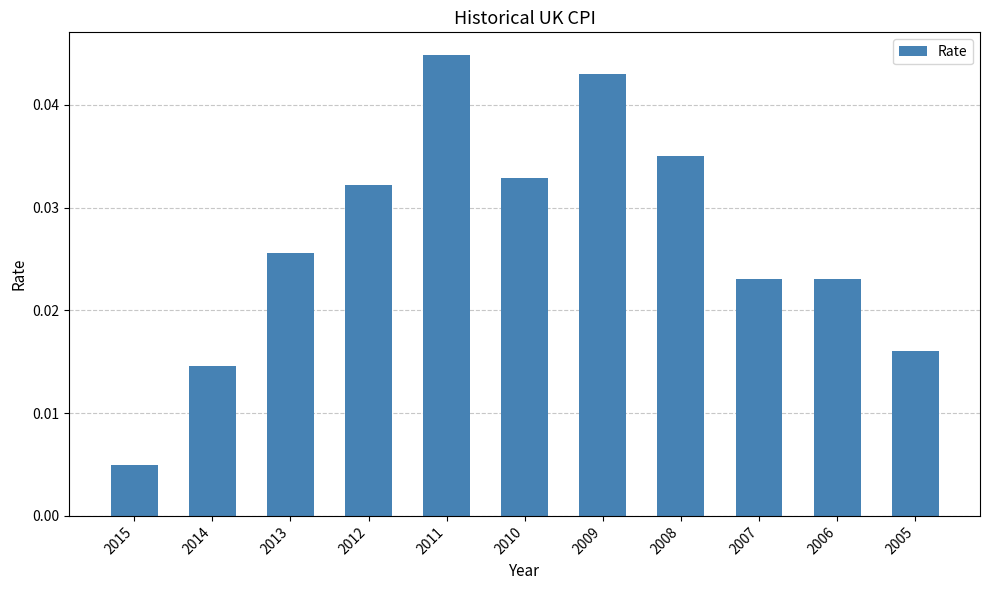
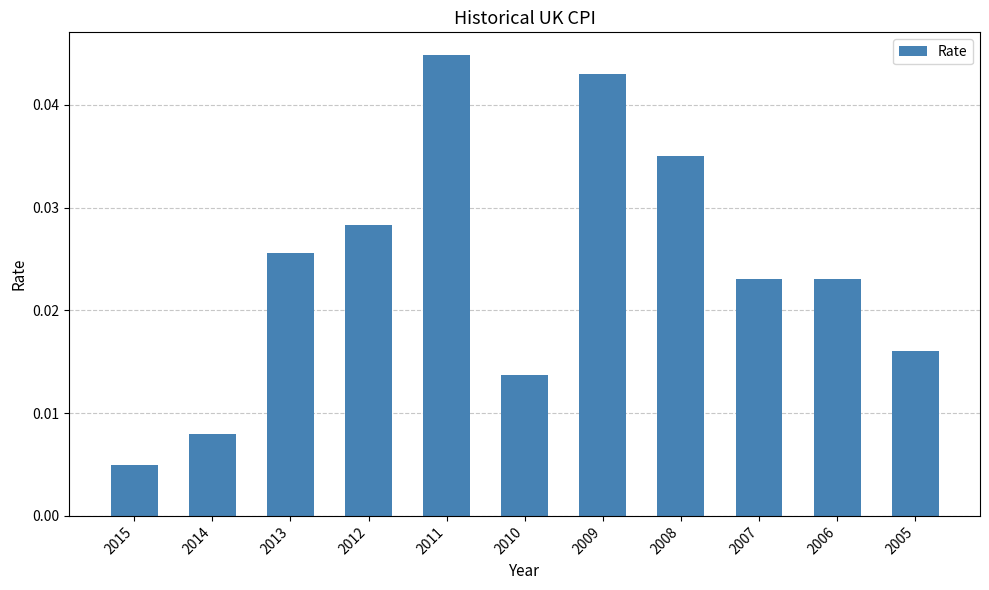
  {
    "2015": 0.0050,
-   "2014": 0.0146,
+   "2014": 0.0080,
    "2013": 0.0256,
-   "2012": 0.0322,
+   "2012": 0.0283,
    "2011": 0.0448,
-   "2010": 0.0329,
+   "2010": 0.0137,
    "2009": 0.0430,
    "2008": 0.0350,
    "2007": 0.0230,
    "2006": 0.0230,
    "2005": 0.0160
  }
